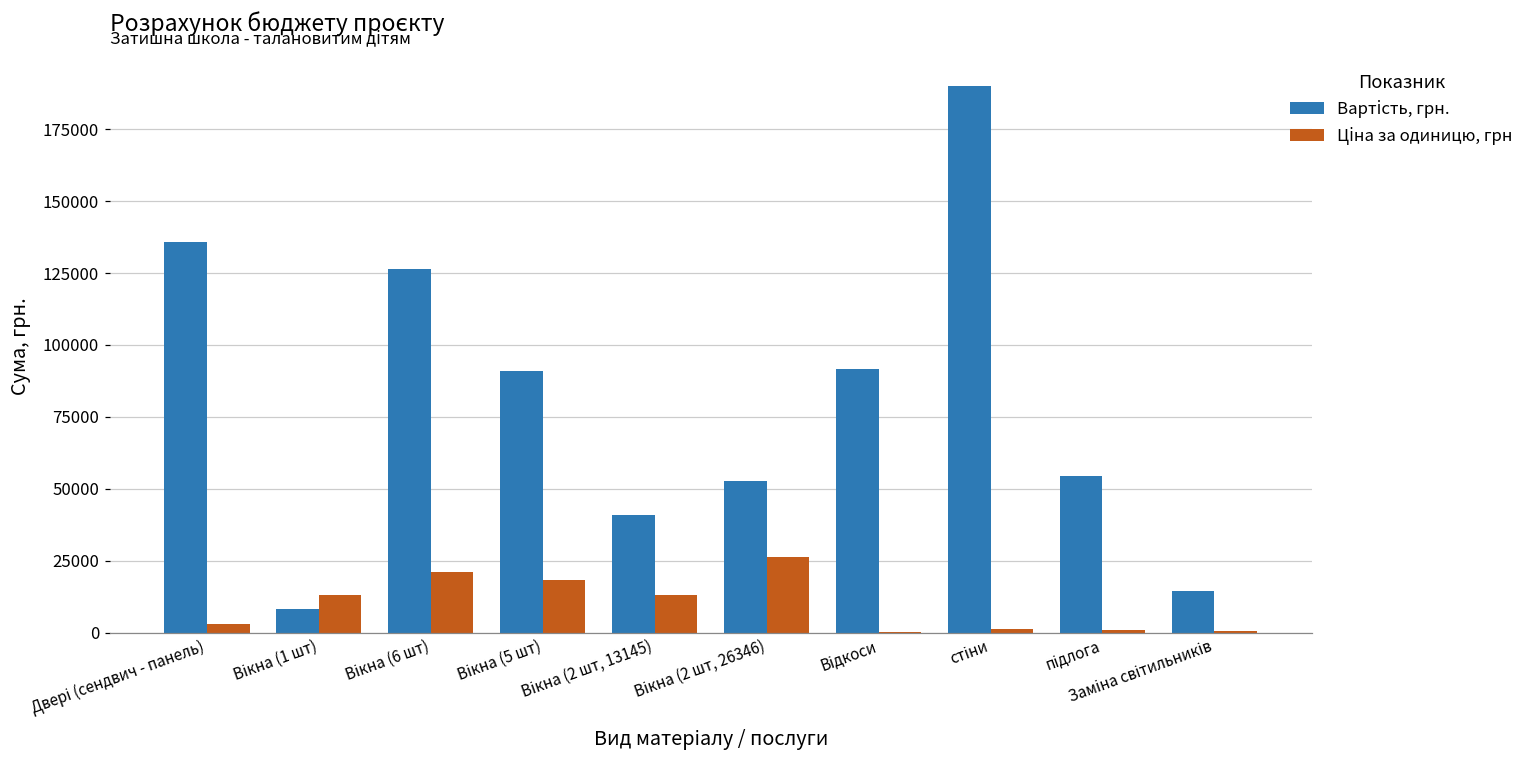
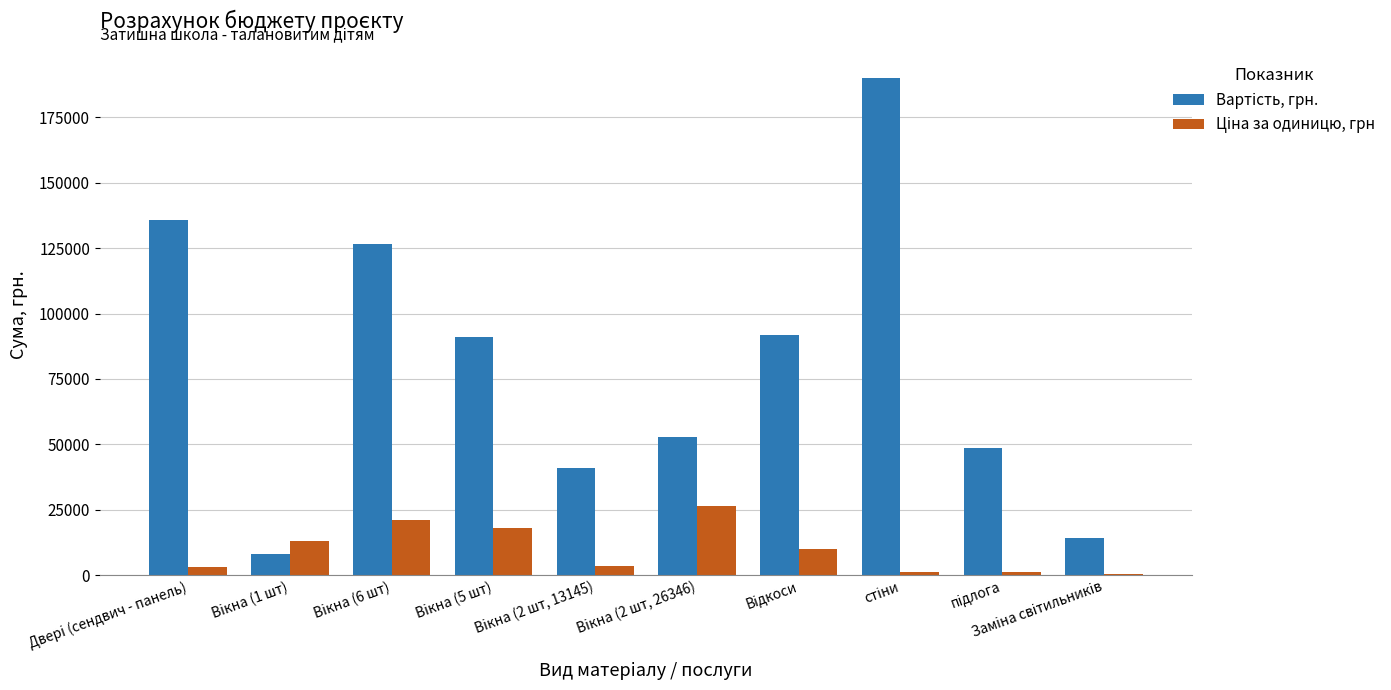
  {
    "Вартість, грн.": {
      "Двері (сендвич - панель)": 136000,
      "Вікна (1 шт)": 8000,
      "Вікна (6 шт)": 126000,
      "Вікна (5 шт)": 91000,
      "Вікна (2 шт, 13145)": 41000,
      "Вікна (2 шт, 26346)": 53000,
      "Відкоси": 92000,
      "стіни": 190000,
-     "підлога": 55000,
+     "підлога": 48000,
      "Заміна світильників": 14000
    },
    "Ціна за одиницю, грн": {
      "Двері (сендвич - панель)": 3000,
      "Вікна (1 шт)": 13000,
      "Вікна (6 шт)": 21000,
      "Вікна (5 шт)": 18000,
-     "Вікна (2 шт, 13145)": 13000,
+     "Вікна (2 шт, 13145)": 3000,
      "Вікна (2 шт, 26346)": 26000,
-     "Відкоси": 0,
+     "Відкоси": 10000,
      "стіни": 1000,
      "підлога": 1000
    }
  }
